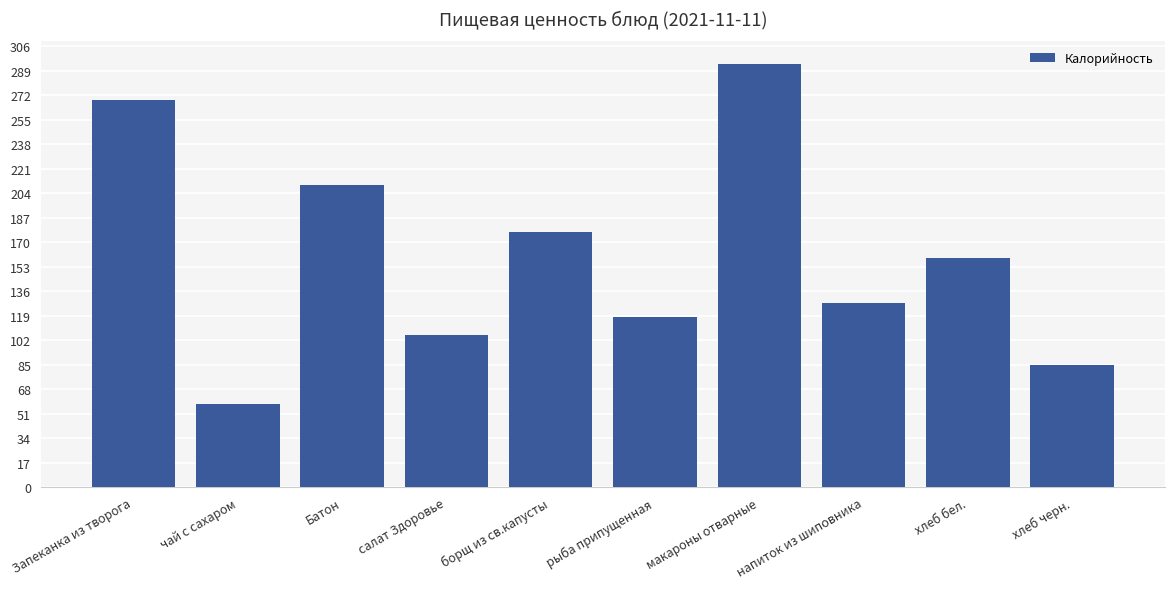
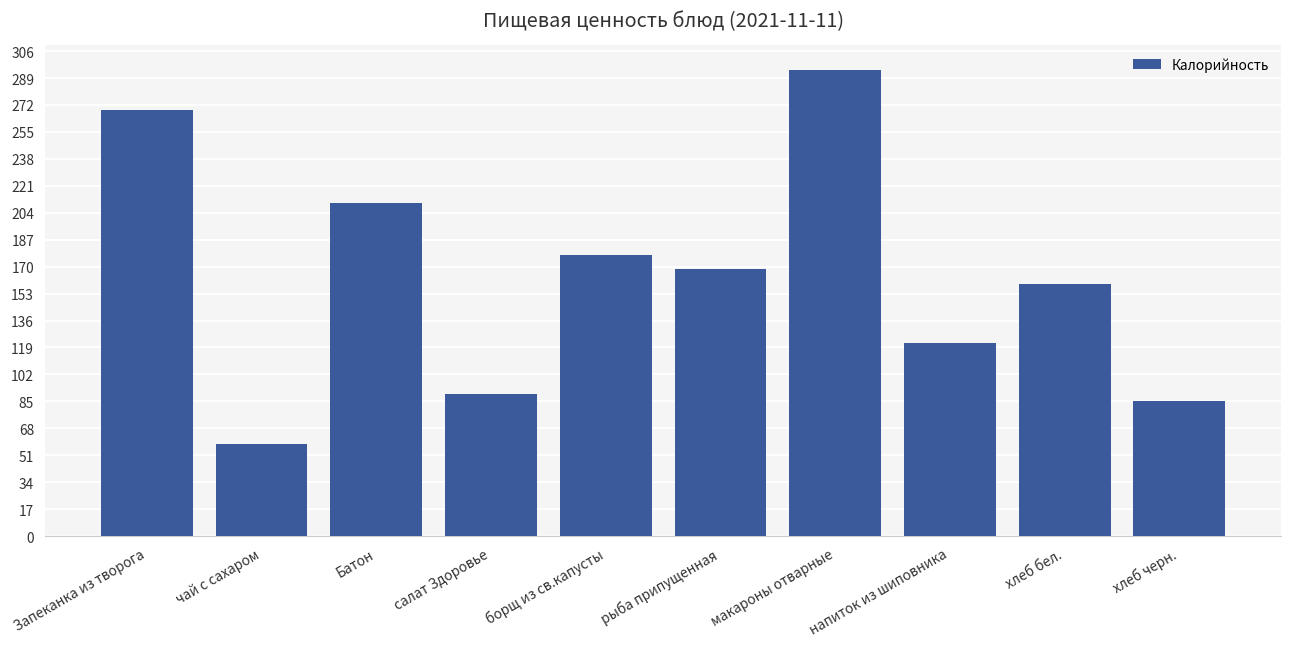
  {
    "Запеканка из творога": 269,
    "чай с сахаром": 58,
    "Батон": 210,
-   "салат Здоровье": 106,
+   "салат Здоровье": 90,
    "борщ из св.капусты": 177,
-   "рыба припущенная": 119,
+   "рыба припущенная": 169,
    "макароны отварные": 294,
-   "напиток из шиповника": 128,
+   "напиток из шиповника": 122,
    "хлеб бел.": 159,
    "хлеб черн.": 85
  }
